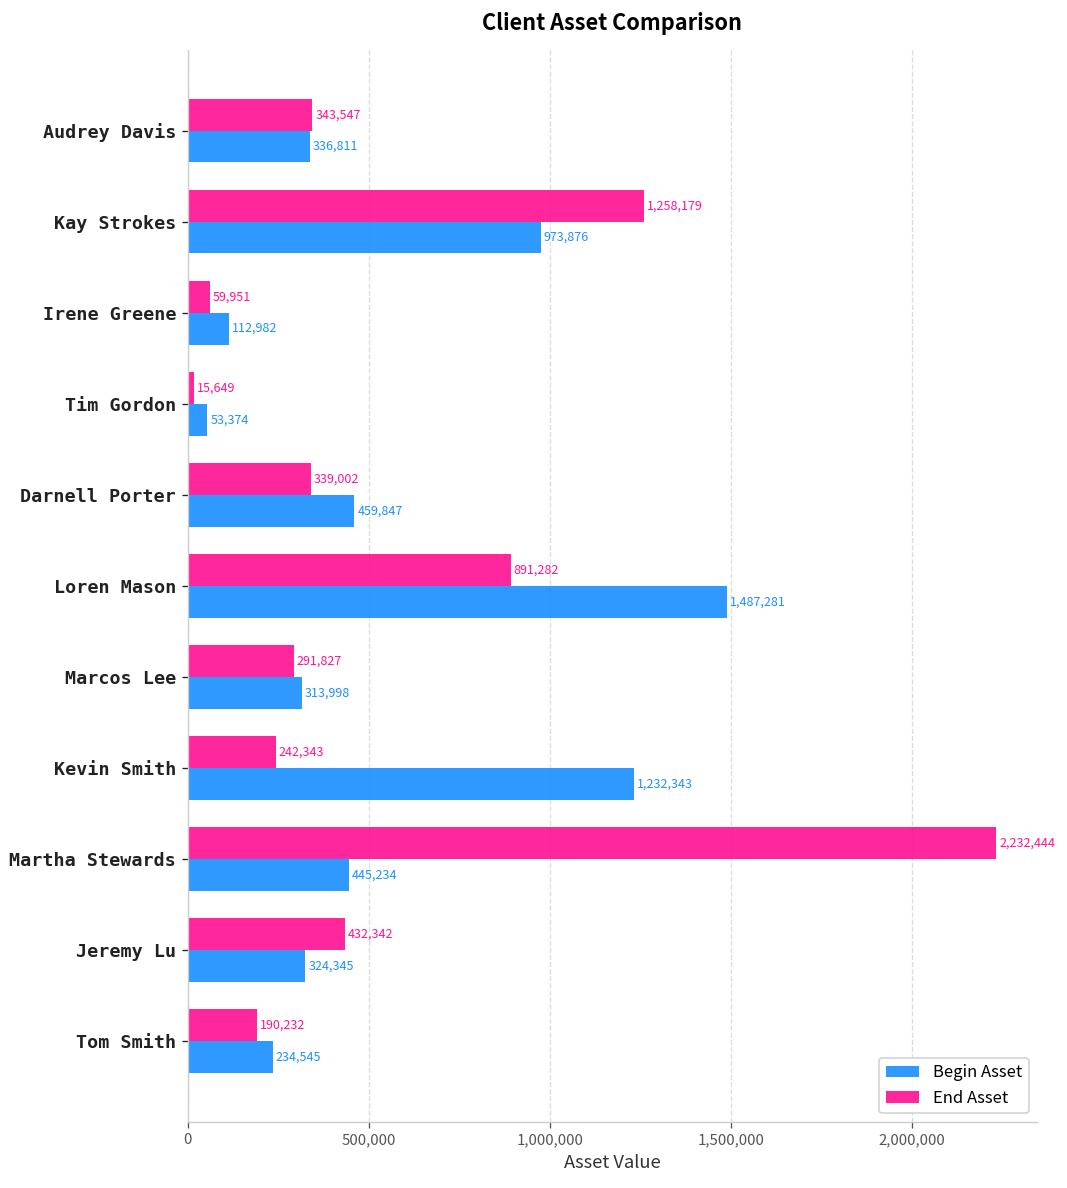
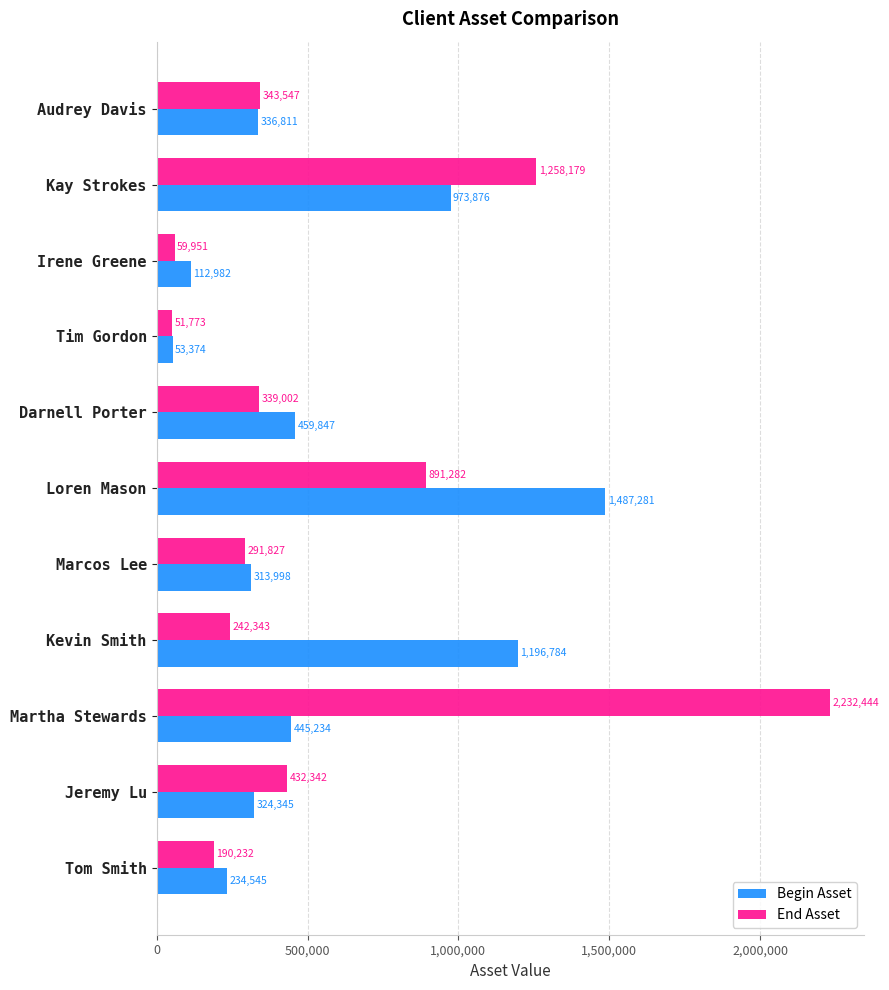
  {
    "Begin Asset": {
      "Audrey Davis": "336,811",
      "Kay Strokes": "973,876",
      "Irene Greene": "112,982",
      "Tim Gordon": "53,374",
      "Darnell Porter": "459,847",
      "Loren Mason": "1,487,281",
      "Marcos Lee": "313,998",
-     "Kevin Smith": "1,232,343",
+     "Kevin Smith": "1,196,784",
      "Martha Stewards": "445,234",
      "Jeremy Lu": "324,345",
      "Tom Smith": "234,545"
    },
    "End Asset": {
      "Audrey Davis": "343,547",
      "Kay Strokes": "1,258,179",
      "Irene Greene": "59,951",
-     "Tim Gordon": "15,649",
+     "Tim Gordon": "51,773",
      "Darnell Porter": "339,002",
      "Loren Mason": "891,282",
      "Marcos Lee": "291,827",
      "Kevin Smith": "242,343",
      "Martha Stewards": "2,232,444",
      "Jeremy Lu": "432,342",
      "Tom Smith": "190,232"
    }
  }
